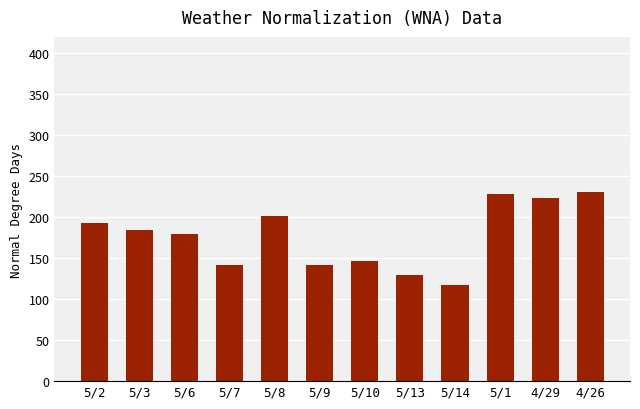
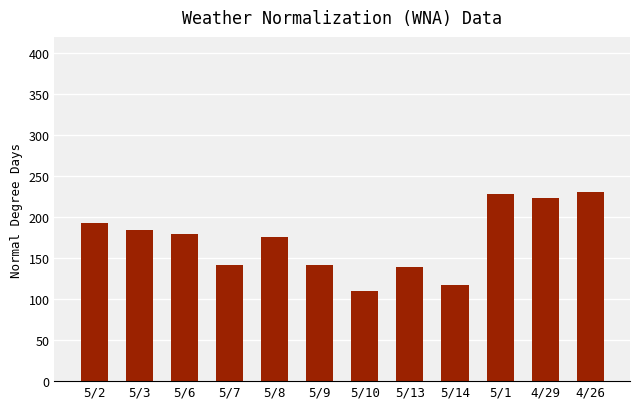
  {
    "5/2": 190,
    "5/3": 190,
    "5/6": 180,
    "5/7": 140,
-   "5/8": 200,
+   "5/8": 180,
    "5/9": 140,
-   "5/10": 150,
-   "5/13": 130,
+   "5/10": 110,
+   "5/13": 140,
    "5/14": 120,
    "5/1": 230,
    "4/29": 220,
    "4/26": 230
  }
